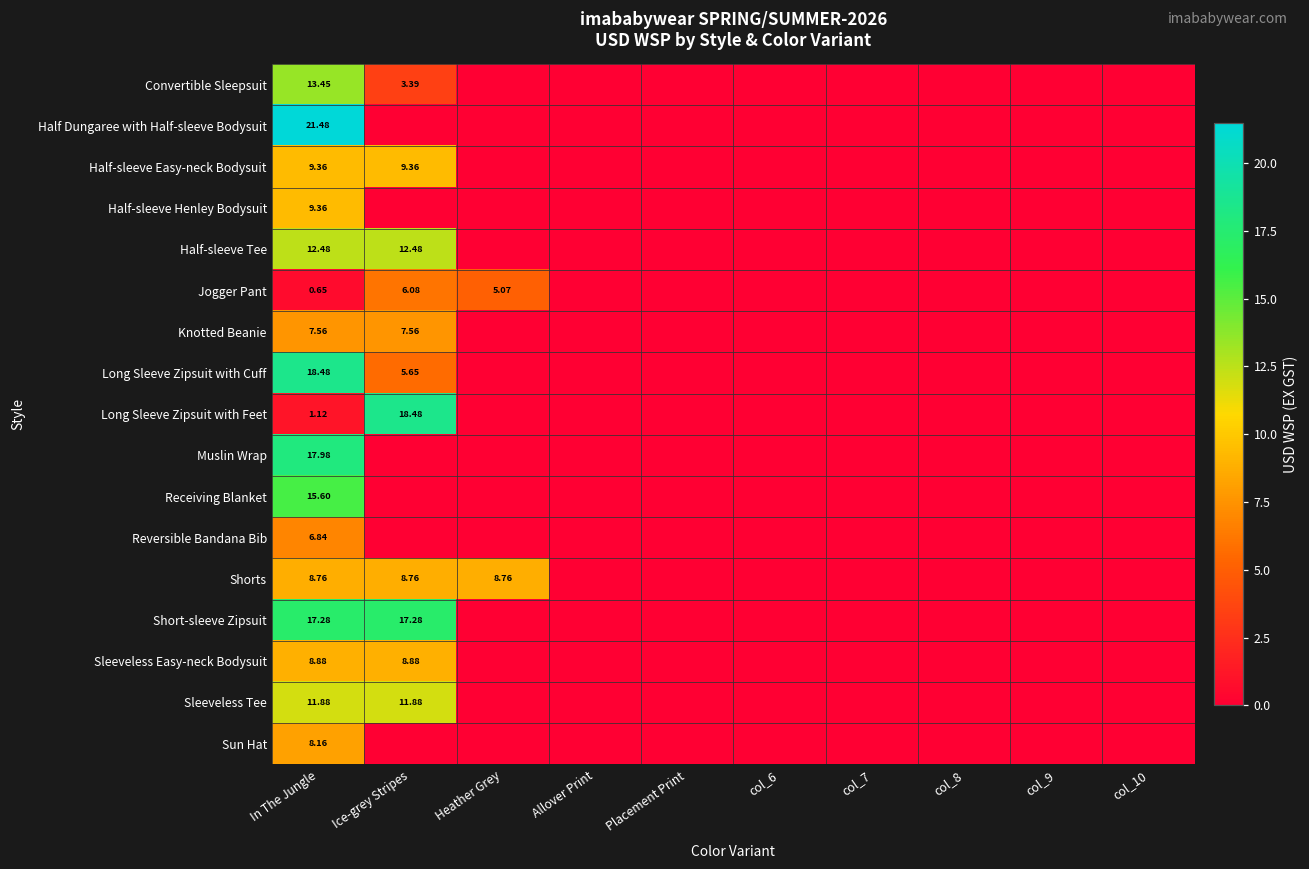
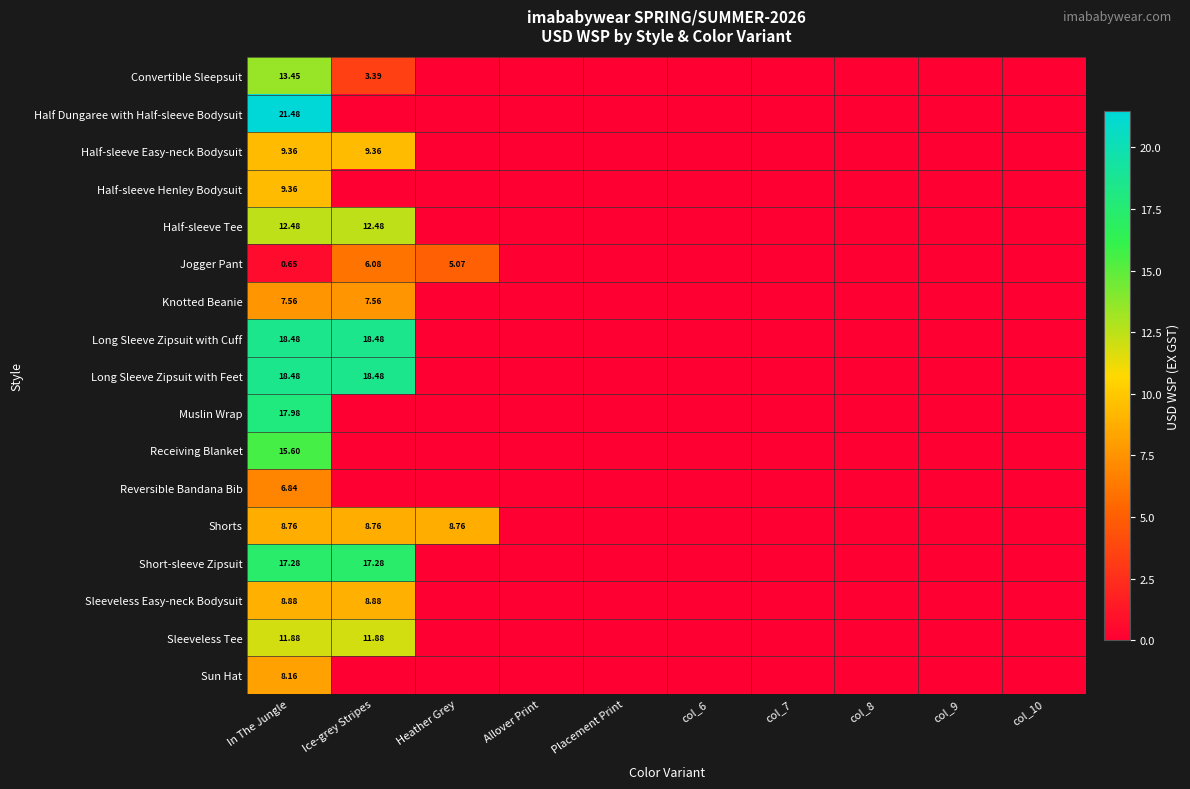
  {
    "Convertible Sleepsuit": {
      "In The Jungle": 13.45,
      "Ice-grey Stripes": 3.39
    },
    "Half Dungaree with Half-sleeve Bodysuit": {
      "In The Jungle": 21.48
    },
    "Half-sleeve Easy-neck Bodysuit": {
      "In The Jungle": 9.36,
      "Ice-grey Stripes": 9.36
    },
    "Half-sleeve Henley Bodysuit": {
      "In The Jungle": 9.36
    },
    "Half-sleeve Tee": {
      "In The Jungle": 12.48,
      "Ice-grey Stripes": 12.48
    },
    "Jogger Pant": {
      "In The Jungle": 0.65,
      "Ice-grey Stripes": 6.08,
      "Heather Grey": 5.07
    },
    "Knotted Beanie": {
      "In The Jungle": 7.56,
      "Ice-grey Stripes": 7.56
    },
    "Long Sleeve Zipsuit with Cuff": {
      "In The Jungle": 18.48,
-     "Ice-grey Stripes": 5.65
+     "Ice-grey Stripes": 18.48
    },
    "Long Sleeve Zipsuit with Feet": {
-     "In The Jungle": 1.12,
+     "In The Jungle": 18.48,
      "Ice-grey Stripes": 18.48
    },
    "Muslin Wrap": {
      "In The Jungle": 17.98
    },
    "Receiving Blanket": {
      "In The Jungle": 15.60
    },
    "Reversible Bandana Bib": {
      "In The Jungle": 6.84
    },
    "Shorts": {
      "In The Jungle": 8.76,
      "Ice-grey Stripes": 8.76,
      "Heather Grey": 8.76
    },
    "Short-sleeve Zipsuit": {
      "In The Jungle": 17.28,
      "Ice-grey Stripes": 17.28
    },
    "Sleeveless Easy-neck Bodysuit": {
      "In The Jungle": 8.88,
      "Ice-grey Stripes": 8.88
    },
    "Sleeveless Tee": {
      "In The Jungle": 11.88,
      "Ice-grey Stripes": 11.88
    },
    "Sun Hat": {
      "In The Jungle": 8.16
    }
  }
